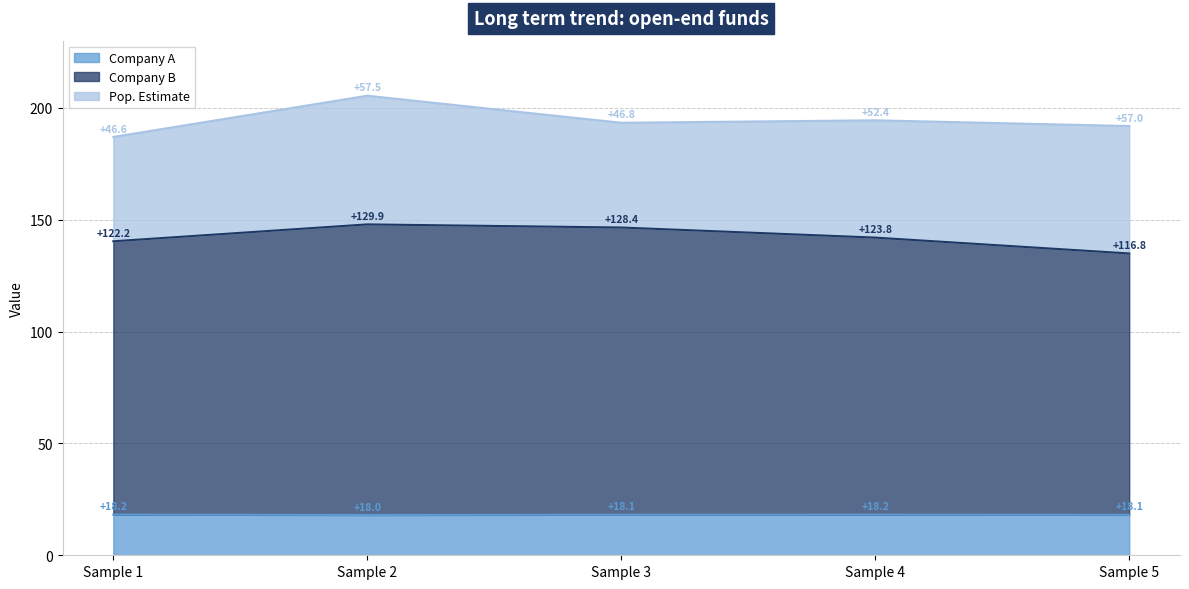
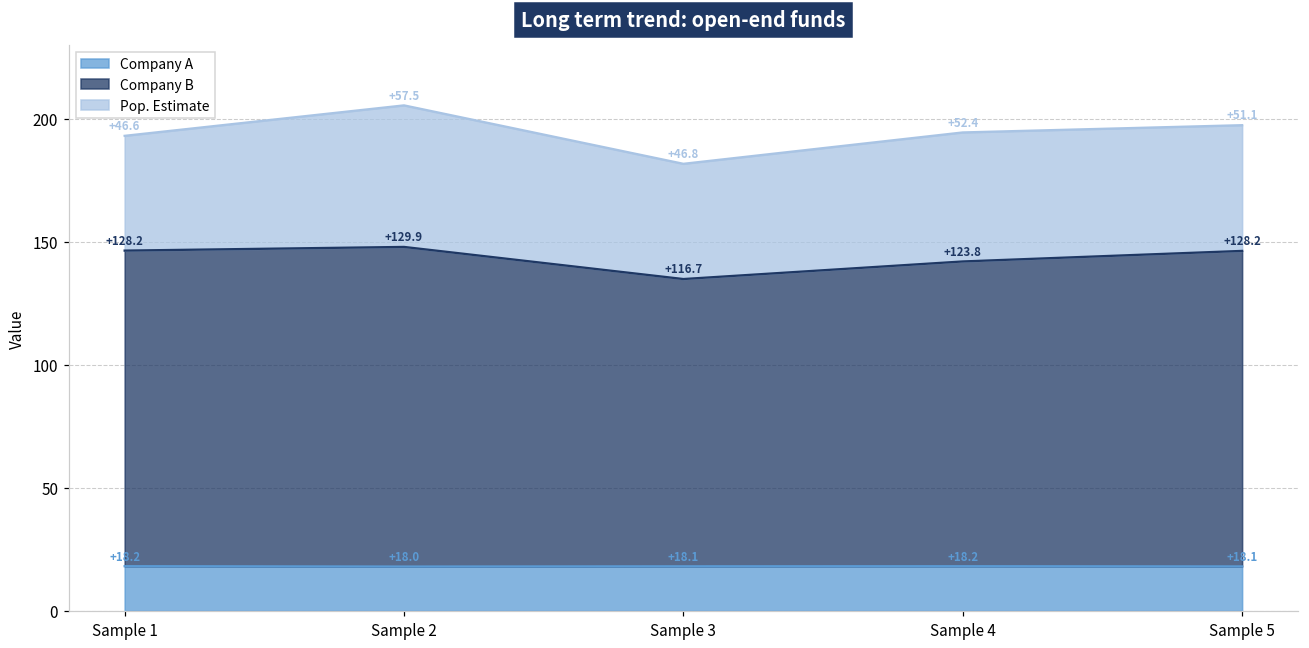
  {
    "Company A": {
      "Sample 1": "+18.2",
      "Sample 2": "+18.0",
      "Sample 3": "+18.1",
      "Sample 4": "+18.2",
      "Sample 5": "+18.1"
    },
    "Company B": {
-     "Sample 1": "+122.2",
+     "Sample 1": "+128.2",
      "Sample 2": "+129.9",
-     "Sample 3": "+128.4",
+     "Sample 3": "+116.7",
      "Sample 4": "+123.8",
-     "Sample 5": "+116.8"
+     "Sample 5": "+128.2"
    },
    "Pop. Estimate": {
      "Sample 1": "+46.6",
      "Sample 2": "+57.5",
      "Sample 3": "+46.8",
      "Sample 4": "+52.4",
-     "Sample 5": "+57.0"
+     "Sample 5": "+51.1"
    }
  }
